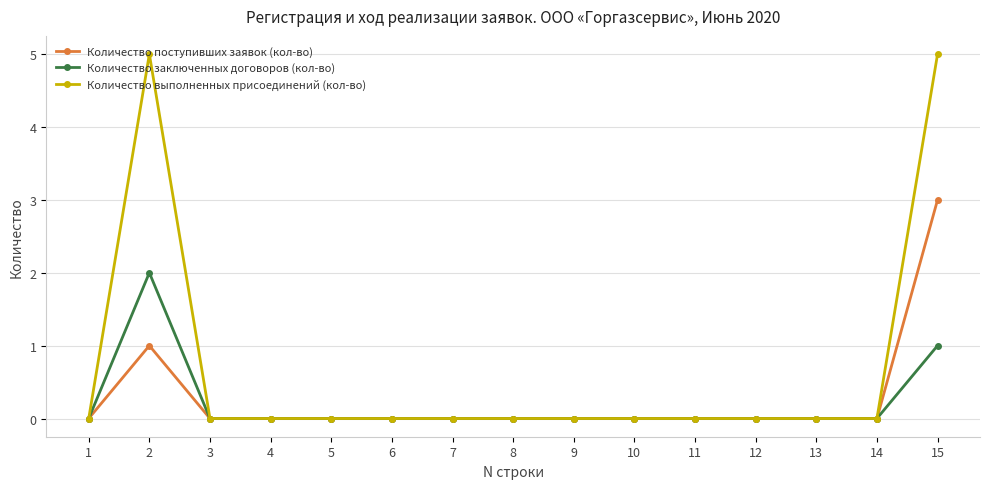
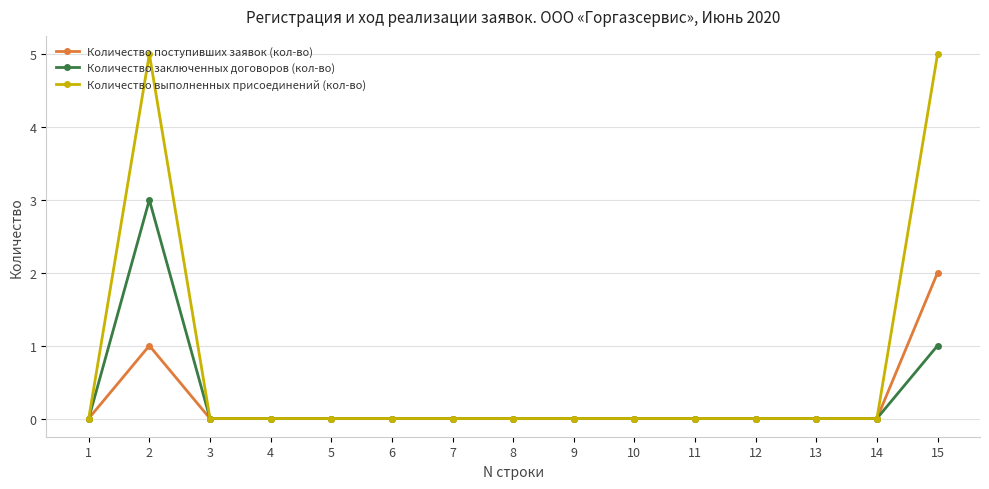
  {
    "Количество поступивших заявок (кол-во)": {
      "2": 1,
-     "15": 3
+     "15": 2
    },
    "Количество заключенных договоров (кол-во)": {
-     "2": 2,
+     "2": 3,
      "15": 1
    },
    "Количество выполненных присоединений (кол-во)": {
      "2": 5,
      "15": 5
    }
  }
